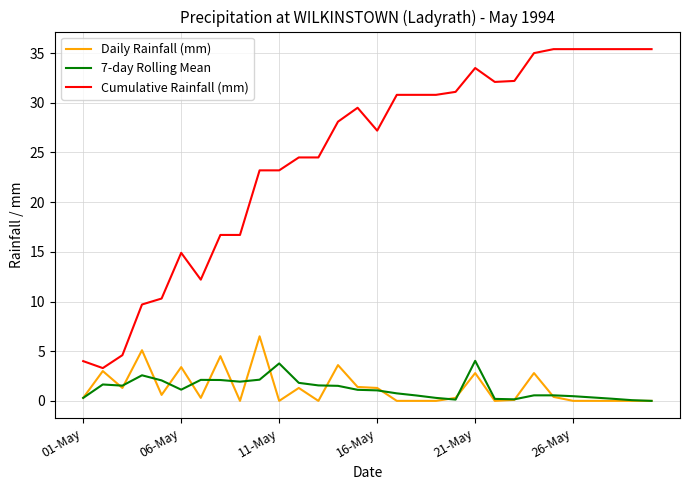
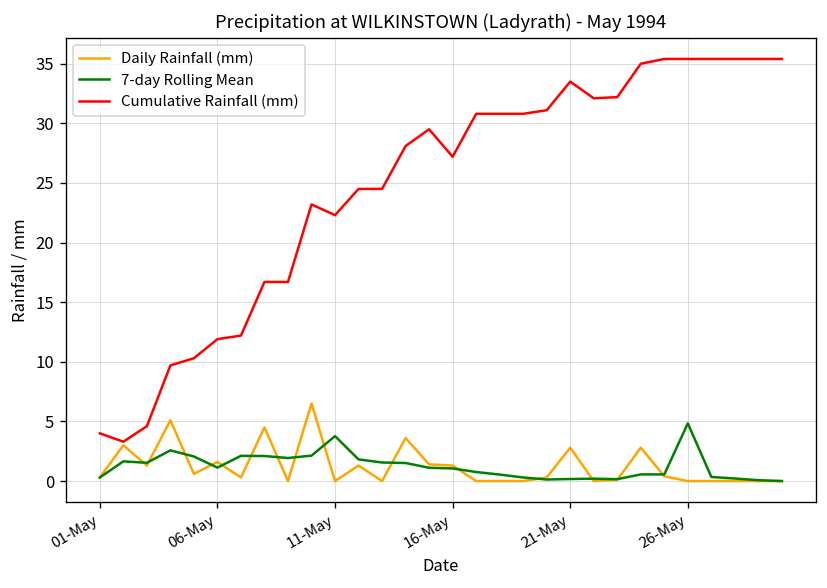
  {
    "Daily Rainfall (mm)": {
-     "06-May": 3,
+     "06-May": 2,
      "11-May": 0,
      "21-May": 3,
      "26-May": 0
    },
    "7-day Rolling Mean": {
      "06-May": 1,
      "11-May": 4,
-     "21-May": 4,
-     "26-May": 0
+     "21-May": 0,
+     "26-May": 5
    },
    "Cumulative Rainfall (mm)": {
      "01-May": 4,
-     "06-May": 15,
-     "11-May": 23,
+     "06-May": 12,
+     "11-May": 22,
      "16-May": 27,
      "21-May": 34,
      "26-May": 35
    }
  }
